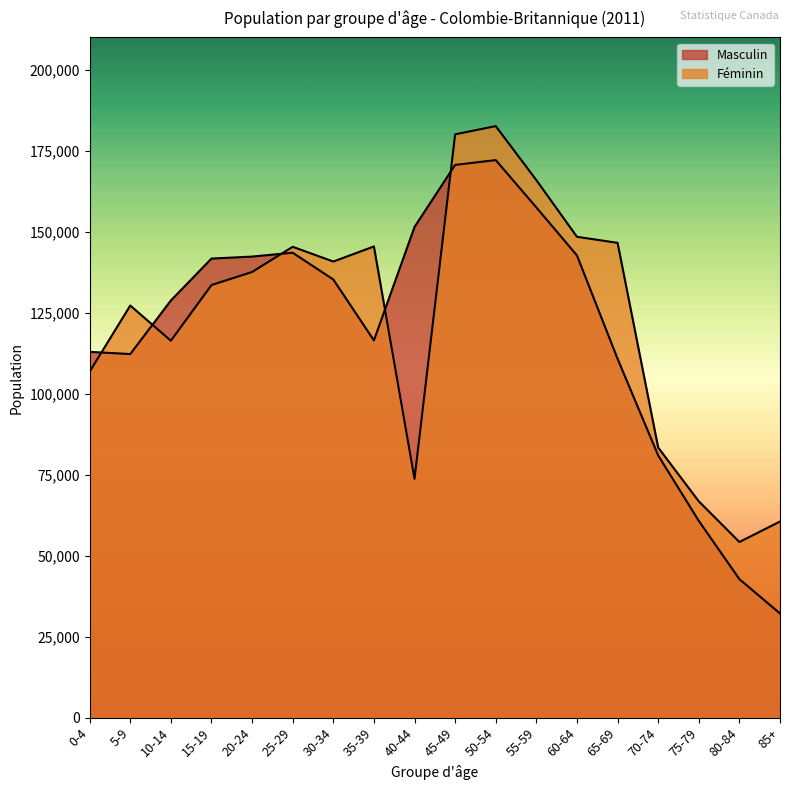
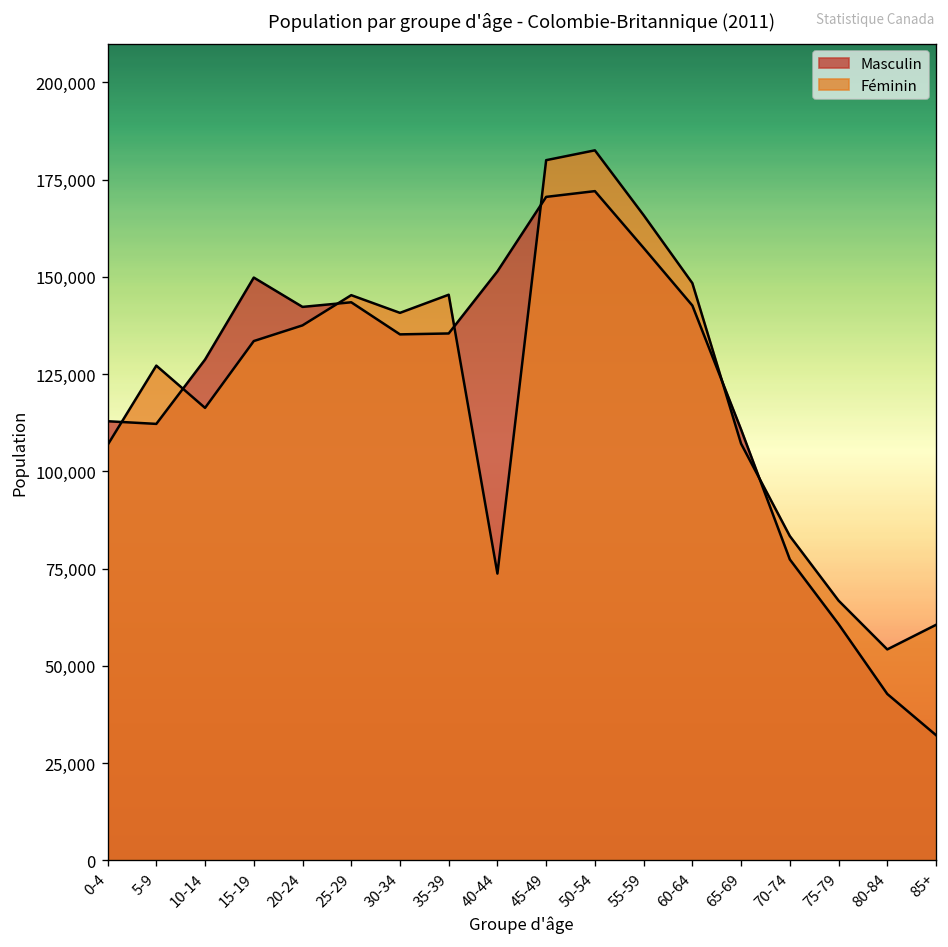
  {
    "Masculin": {
      "0-4": "113,000",
      "5-9": "112,000",
      "10-14": "129,000",
-     "15-19": "142,000",
+     "15-19": "150,000",
      "20-24": "142,000",
      "25-29": "143,000",
      "30-34": "135,000",
-     "35-39": "116,000",
+     "35-39": "135,000",
      "40-44": "151,000",
      "45-49": "171,000",
      "50-54": "172,000",
      "55-59": "157,000",
      "60-64": "143,000",
      "65-69": "111,000",
-     "70-74": "81,000",
+     "70-74": "77,000",
      "75-79": "61,000",
      "80-84": "43,000",
      "85+": "32,000"
    },
    "Féminin": {
      "0-4": "107,000",
      "5-9": "127,000",
      "10-14": "116,000",
      "15-19": "134,000",
      "20-24": "138,000",
      "25-29": "145,000",
      "30-34": "141,000",
      "35-39": "145,000",
      "40-44": "74,000",
      "45-49": "180,000",
      "50-54": "183,000",
      "55-59": "166,000",
      "60-64": "148,000",
-     "65-69": "147,000",
+     "65-69": "107,000",
      "70-74": "83,000",
      "75-79": "67,000",
      "80-84": "54,000",
      "85+": "61,000"
    }
  }
